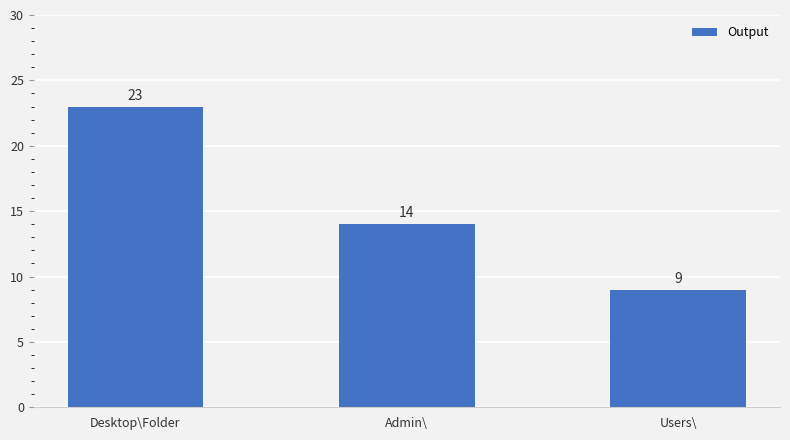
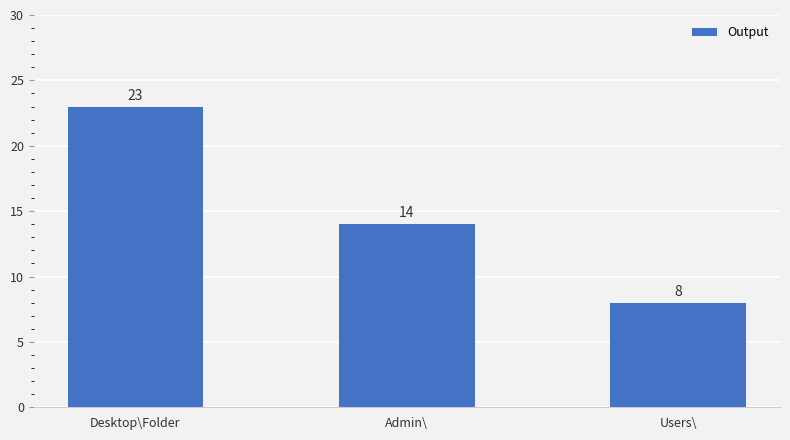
  {
    "Desktop\\Folder": 23,
    "Admin\\": 14,
-   "Users\\": 9
+   "Users\\": 8
  }
